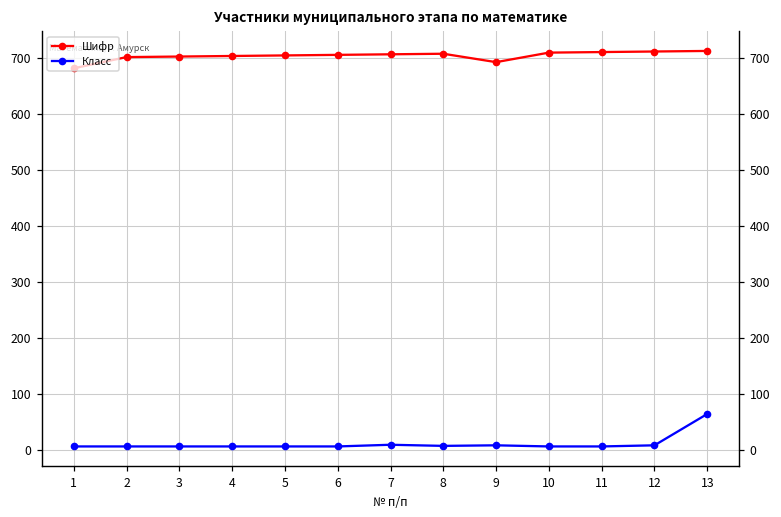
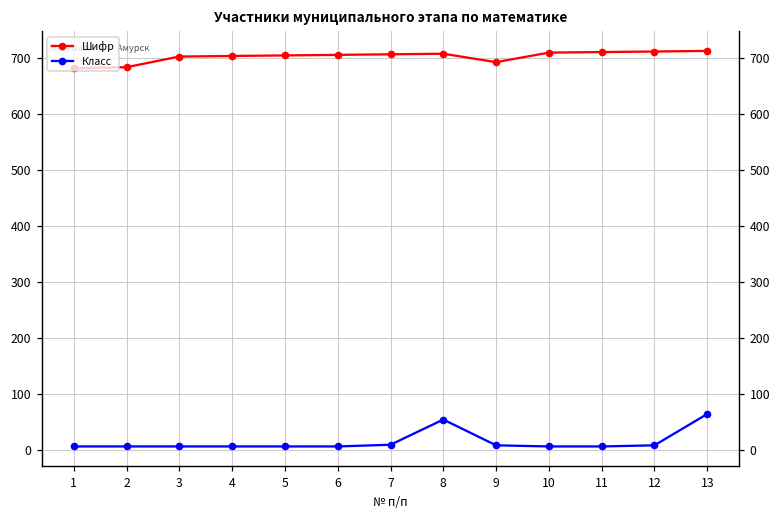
  {
    "Шифр": {
-     "2": 700,
+     "2": 680,
      "3": 700,
      "4": 700,
      "5": 710,
      "6": 710,
      "7": 710,
      "8": 710,
      "9": 690,
      "10": 710,
      "11": 710,
      "12": 710,
      "13": 710
    },
    "Класс": {
      "1": 10,
      "2": 10,
      "3": 10,
      "4": 10,
      "5": 10,
      "6": 10,
      "7": 10,
-     "8": 10,
+     "8": 60,
      "9": 10,
      "10": 10,
      "11": 10,
      "12": 10,
      "13": 70
    }
  }
